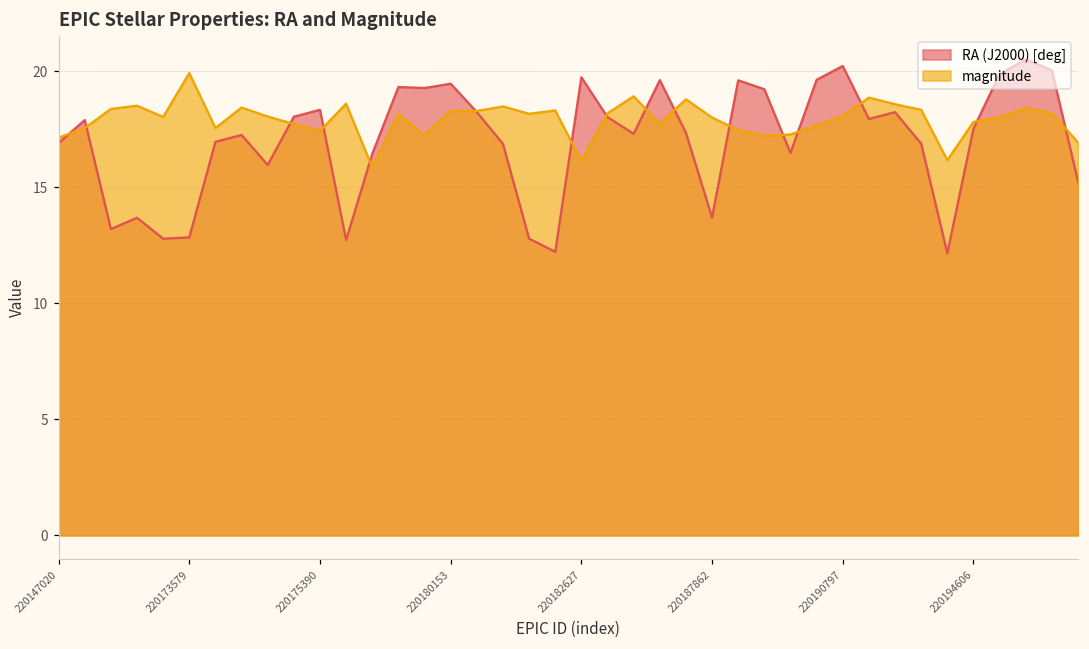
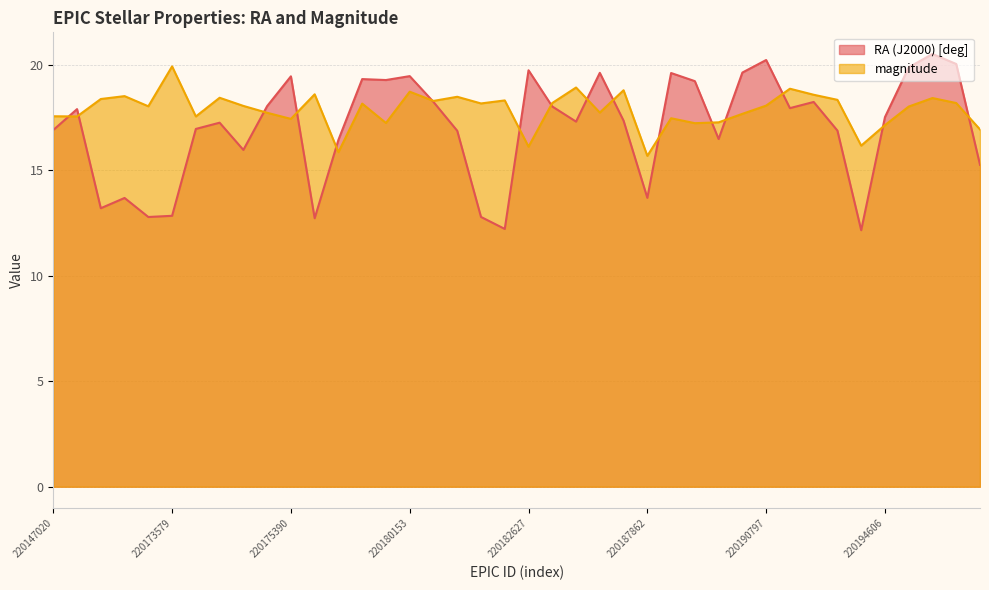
  {
    "RA (J2000) [deg]": {
      "220147020": 16.9,
      "220173579": 12.8,
-     "220175390": 18.3,
+     "220175390": 19.5,
      "220180153": 19.5,
      "220182627": 19.7,
      "220187862": 13.7,
      "220190797": 20.2,
      "220194606": 17.5
    },
    "magnitude": {
-     "220147020": 17.1,
+     "220147020": 17.6,
      "220173579": 19.9,
      "220175390": 17.4,
-     "220180153": 18.3,
+     "220180153": 18.7,
      "220182627": 16.1,
-     "220187862": 18.0,
+     "220187862": 15.7,
      "220190797": 18.1,
-     "220194606": 17.8
+     "220194606": 17.1
    }
  }
